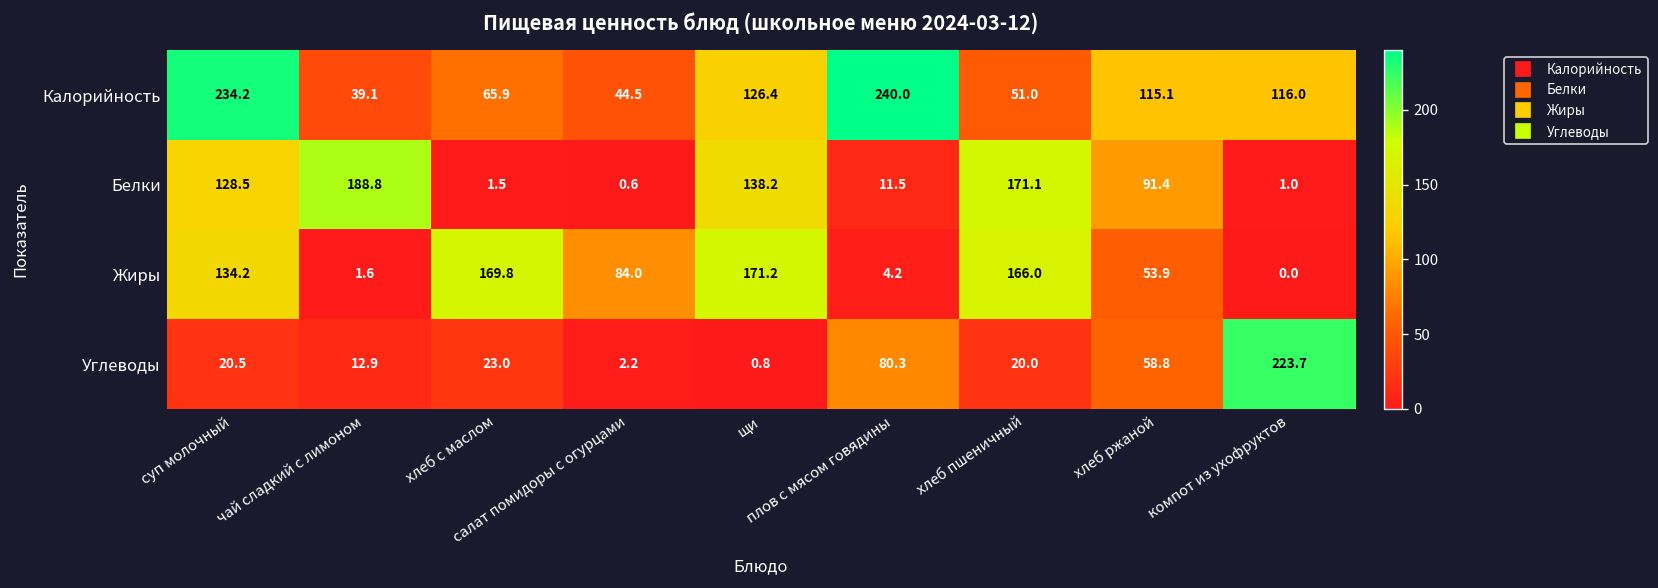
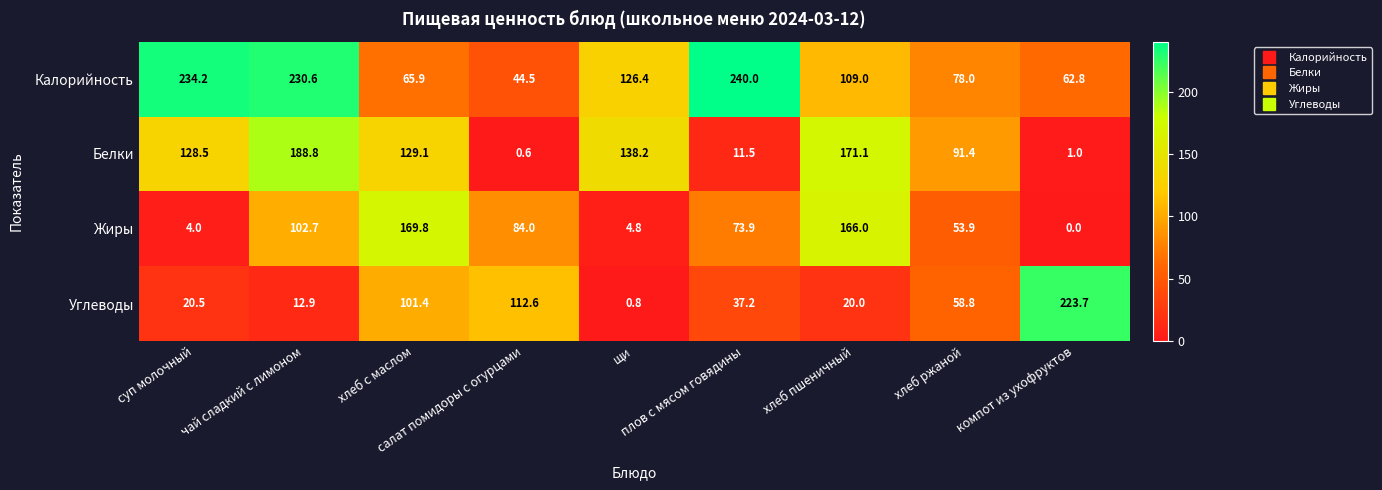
  {
    "Калорийность": {
      "суп молочный": 234.2,
-     "чай сладкий с лимоном": 39.1,
+     "чай сладкий с лимоном": 230.6,
      "хлеб с маслом": 65.9,
      "салат помидоры с огурцами": 44.5,
      "щи": 126.4,
      "плов с мясом говядины": 240.0,
-     "хлеб пшеничный": 51.0,
-     "хлеб ржаной": 115.1,
-     "компот из ухофруктов": 116.0
+     "хлеб пшеничный": 109.0,
+     "хлеб ржаной": 78.0,
+     "компот из ухофруктов": 62.8
    },
    "Белки": {
      "суп молочный": 128.5,
      "чай сладкий с лимоном": 188.8,
-     "хлеб с маслом": 1.5,
+     "хлеб с маслом": 129.1,
      "салат помидоры с огурцами": 0.6,
      "щи": 138.2,
      "плов с мясом говядины": 11.5,
      "хлеб пшеничный": 171.1,
      "хлеб ржаной": 91.4,
      "компот из ухофруктов": 1.0
    },
    "Жиры": {
-     "суп молочный": 134.2,
-     "чай сладкий с лимоном": 1.6,
+     "суп молочный": 4.0,
+     "чай сладкий с лимоном": 102.7,
      "хлеб с маслом": 169.8,
      "салат помидоры с огурцами": 84.0,
-     "щи": 171.2,
-     "плов с мясом говядины": 4.2,
+     "щи": 4.8,
+     "плов с мясом говядины": 73.9,
      "хлеб пшеничный": 166.0,
      "хлеб ржаной": 53.9,
      "компот из ухофруктов": 0.0
    },
    "Углеводы": {
      "суп молочный": 20.5,
      "чай сладкий с лимоном": 12.9,
-     "хлеб с маслом": 23.0,
-     "салат помидоры с огурцами": 2.2,
+     "хлеб с маслом": 101.4,
+     "салат помидоры с огурцами": 112.6,
      "щи": 0.8,
-     "плов с мясом говядины": 80.3,
+     "плов с мясом говядины": 37.2,
      "хлеб пшеничный": 20.0,
      "хлеб ржаной": 58.8,
      "компот из ухофруктов": 223.7
    }
  }
